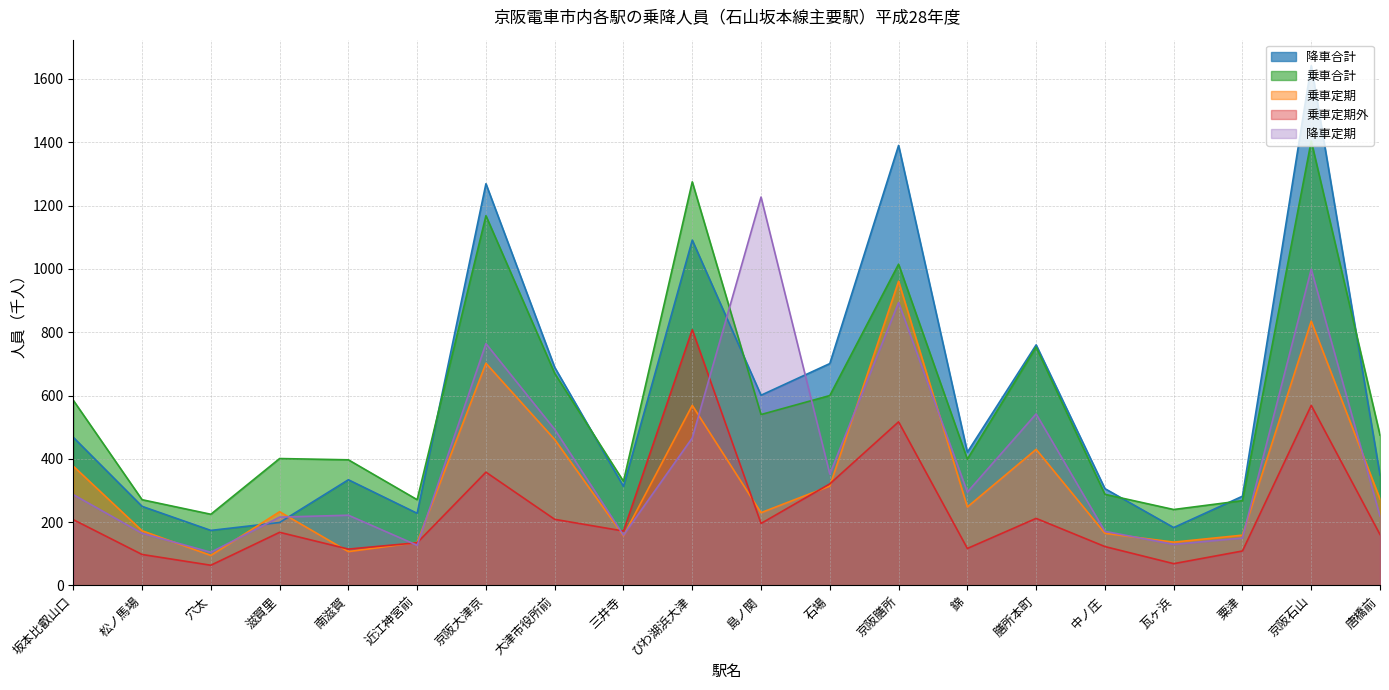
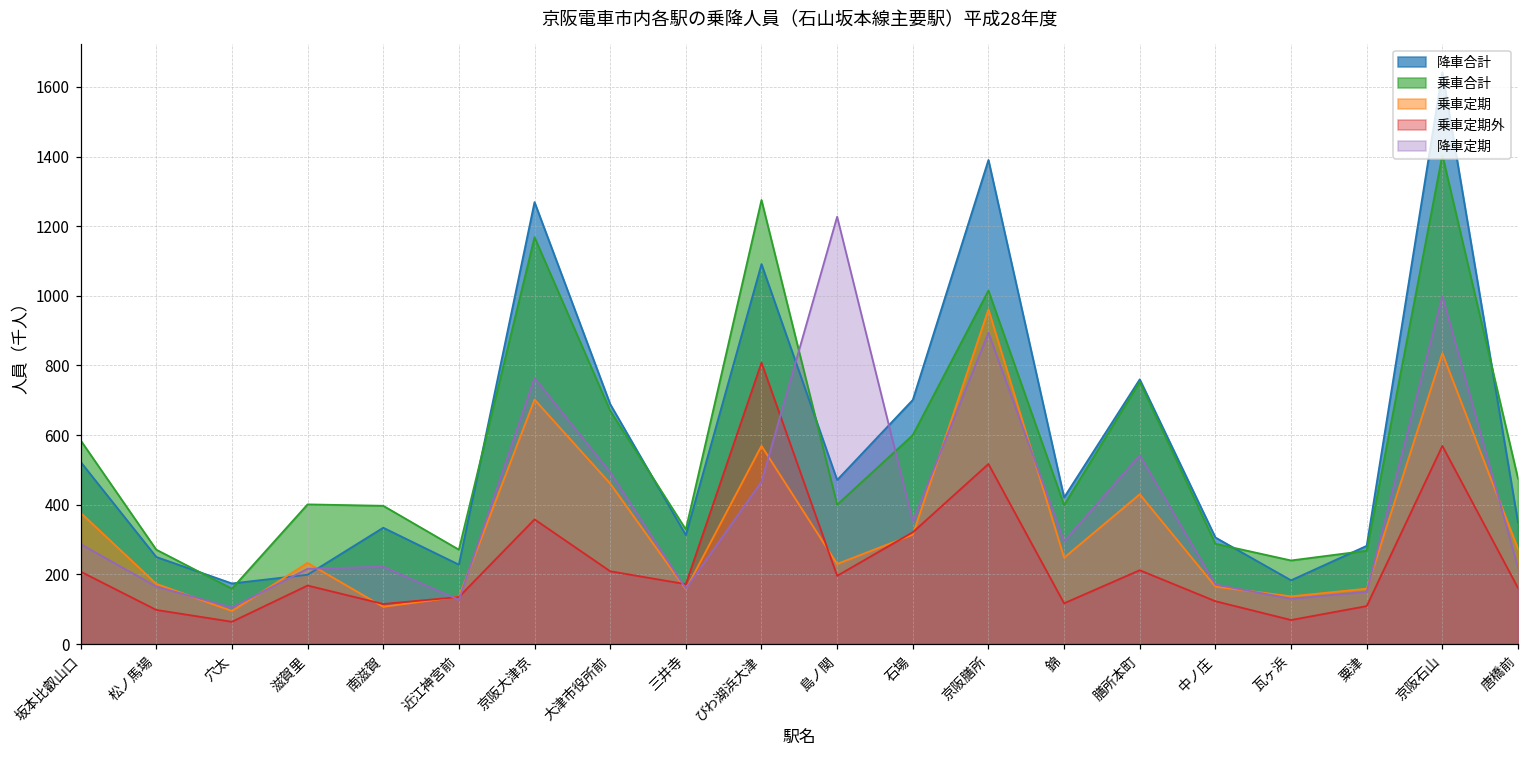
  {
    "降車合計": {
-     "坂本比叡山口": 470,
+     "坂本比叡山口": 520,
      "松ノ馬場": 250,
      "穴太": 170,
      "滋賀里": 200,
      "南滋賀": 330,
      "近江神宮前": 230,
      "京阪大津京": 1270,
      "大津市役所前": 690,
      "三井寺": 310,
      "びわ湖浜大津": 1090,
-     "島ノ関": 600,
+     "島ノ関": 470,
      "石場": 700,
      "京阪膳所": 1390,
      "錦": 420,
      "中ノ庄": 310,
      "瓦ヶ浜": 180,
      "粟津": 280,
      "唐橋前": 350
    },
    "乗車合計": {
      "坂本比叡山口": 590,
      "松ノ馬場": 270,
-     "穴太": 230,
+     "穴太": 160,
      "滋賀里": 400,
      "南滋賀": 400,
      "近江神宮前": 270,
      "京阪大津京": 1170,
      "大津市役所前": 670,
      "三井寺": 330,
      "びわ湖浜大津": 1280,
-     "島ノ関": 540,
+     "島ノ関": 400,
      "石場": 600,
      "京阪膳所": 1020,
      "錦": 400,
      "中ノ庄": 290,
      "瓦ヶ浜": 240,
      "粟津": 270,
      "唐橋前": 480
    },
    "乗車定期": {
      "坂本比叡山口": 380,
      "松ノ馬場": 170,
      "穴太": 100,
      "滋賀里": 230,
      "京阪大津京": 700,
      "大津市役所前": 460,
      "びわ湖浜大津": 570,
      "島ノ関": 230,
      "京阪膳所": 960,
      "錦": 250,
      "膳所本町": 430,
      "粟津": 160,
      "京阪石山": 840,
      "唐橋前": 270
    },
    "乗車定期外": {
      "坂本比叡山口": 210,
      "松ノ馬場": 100,
      "穴太": 60,
      "滋賀里": 170,
      "京阪大津京": 360,
      "大津市役所前": 210,
      "三井寺": 170,
      "びわ湖浜大津": 810,
      "島ノ関": 200,
      "京阪膳所": 520,
      "錦": 120,
      "膳所本町": 210,
      "中ノ庄": 120,
      "瓦ヶ浜": 70,
      "粟津": 110,
      "京阪石山": 570,
      "唐橋前": 160
    },
    "降車定期": {
      "坂本比叡山口": 290,
      "松ノ馬場": 170,
      "穴太": 110,
      "滋賀里": 220,
      "南滋賀": 220,
      "京阪大津京": 760,
      "大津市役所前": 490,
      "びわ湖浜大津": 470,
      "島ノ関": 1230,
      "石場": 350,
      "京阪膳所": 890,
      "錦": 300,
      "膳所本町": 540,
      "粟津": 150,
      "京阪石山": 1000,
      "唐橋前": 220
    }
  }
